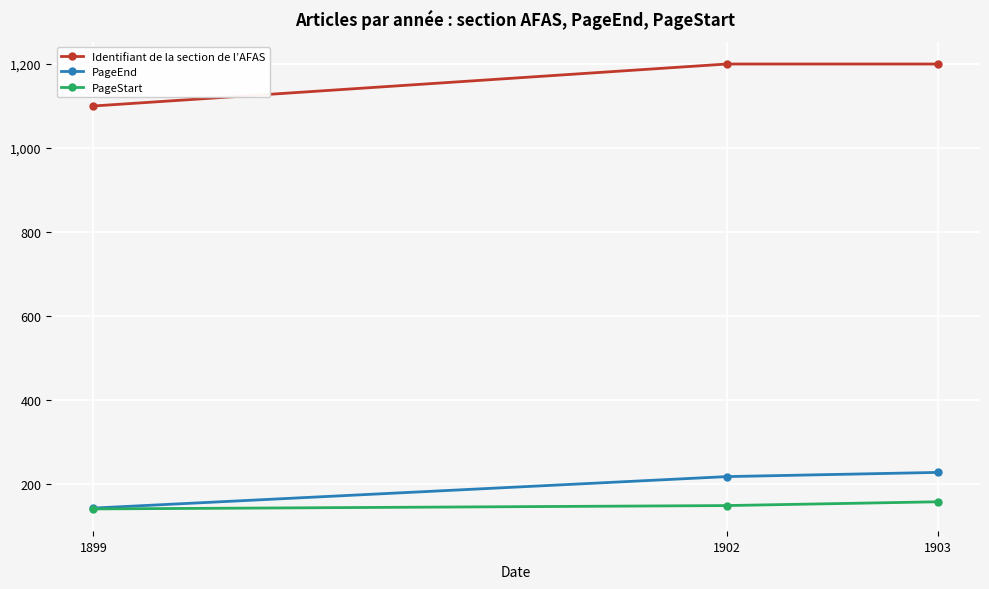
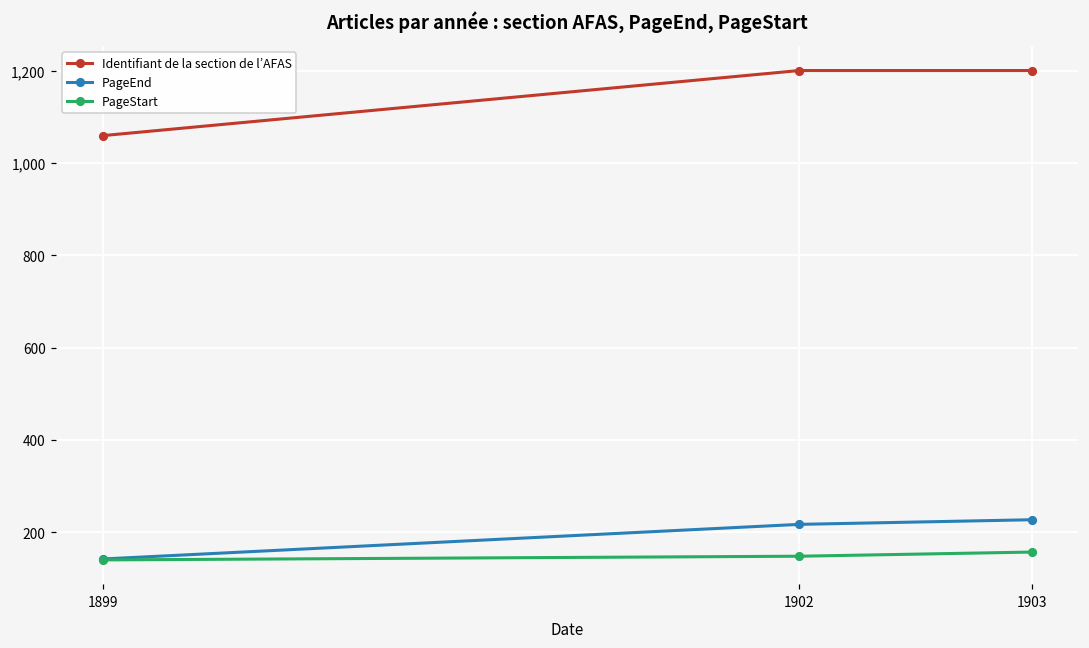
  {
    "Identifiant de la section de l’AFAS": {
-     "1899": "1,100",
+     "1899": "1,060",
      "1902": "1,200",
      "1903": "1,200"
    },
    "PageEnd": {
      "1902": "220",
      "1903": "230"
    },
    "PageStart": {
      "1902": "150",
      "1903": "160"
    }
  }
